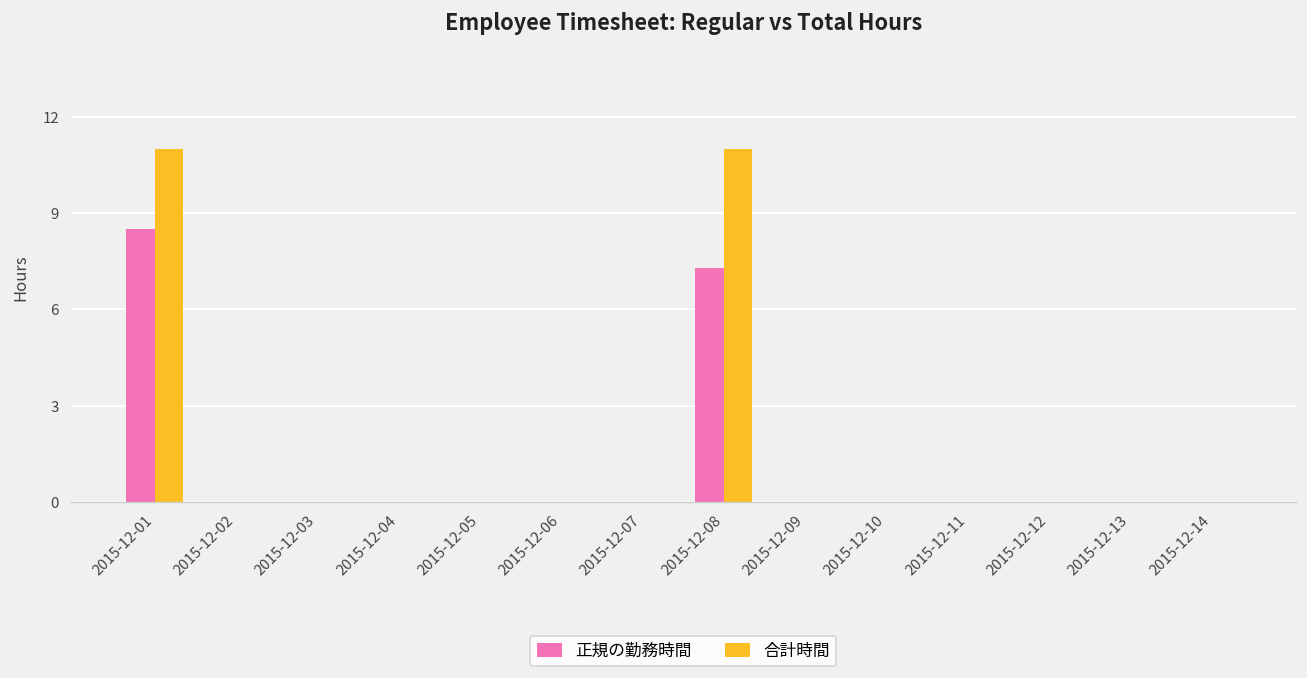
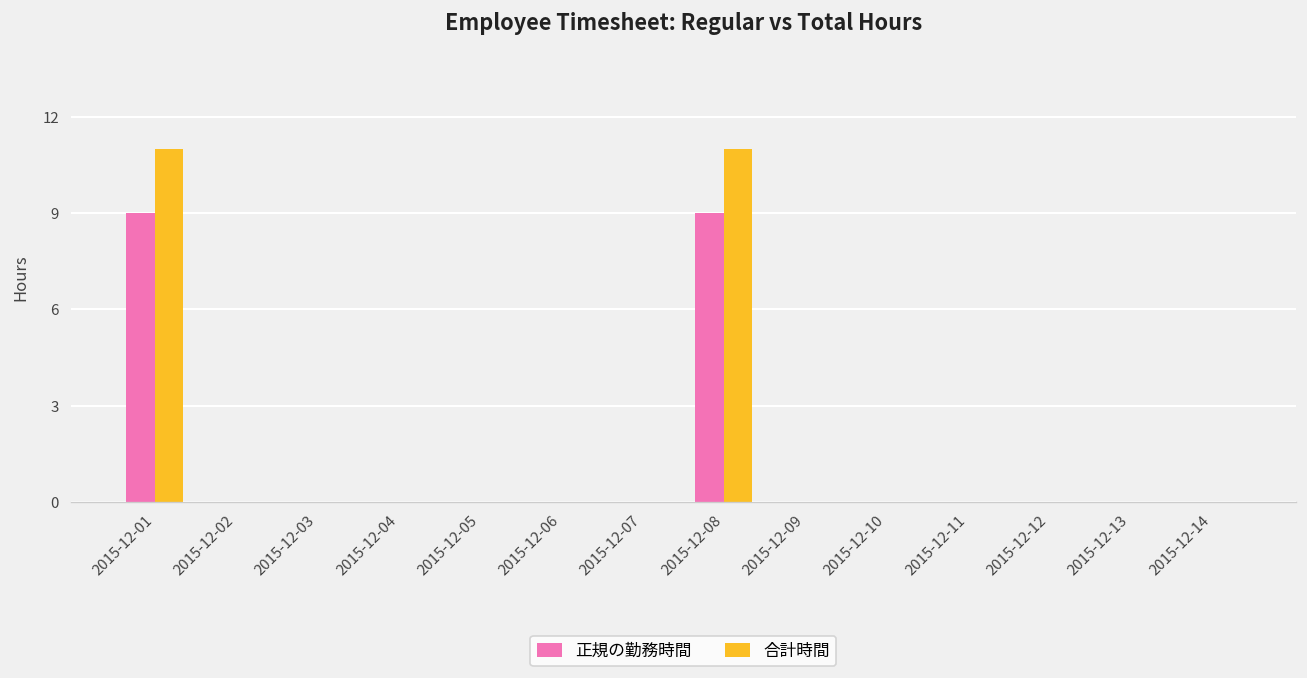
  {
    "正規の勤務時間": {
-     "2015-12-01": 8.5,
+     "2015-12-01": 9.0,
      "2015-12-02": 0.0,
      "2015-12-03": 0.0,
      "2015-12-04": 0.0,
      "2015-12-05": 0.0,
      "2015-12-06": 0.0,
      "2015-12-07": 0.0,
-     "2015-12-08": 7.3,
+     "2015-12-08": 9.0,
      "2015-12-09": 0.0,
      "2015-12-10": 0.0,
      "2015-12-11": 0.0,
      "2015-12-12": 0.0,
      "2015-12-13": 0.0,
      "2015-12-14": 0.0
    },
    "合計時間": {
      "2015-12-01": 11.0,
      "2015-12-02": 0.0,
      "2015-12-03": 0.0,
      "2015-12-04": 0.0,
      "2015-12-05": 0.0,
      "2015-12-06": 0.0,
      "2015-12-07": 0.0,
      "2015-12-08": 11.0,
      "2015-12-09": 0.0,
      "2015-12-10": 0.0,
      "2015-12-11": 0.0,
      "2015-12-12": 0.0,
      "2015-12-13": 0.0,
      "2015-12-14": 0.0
    }
  }
